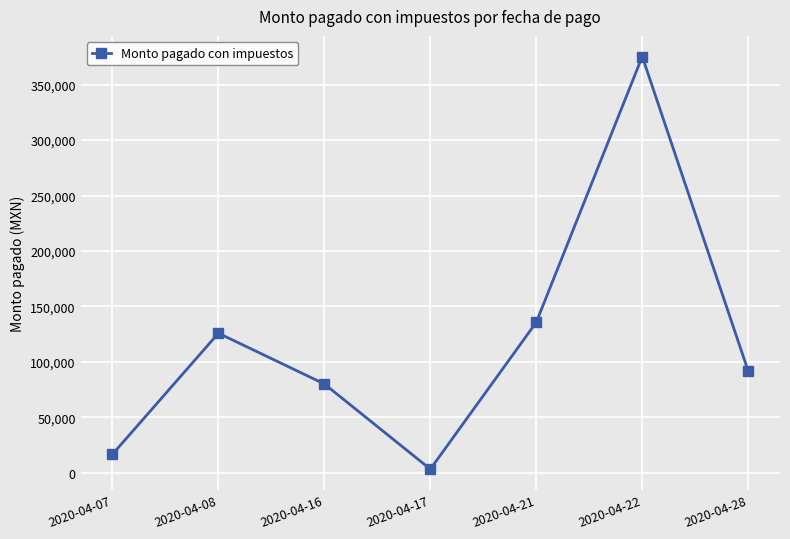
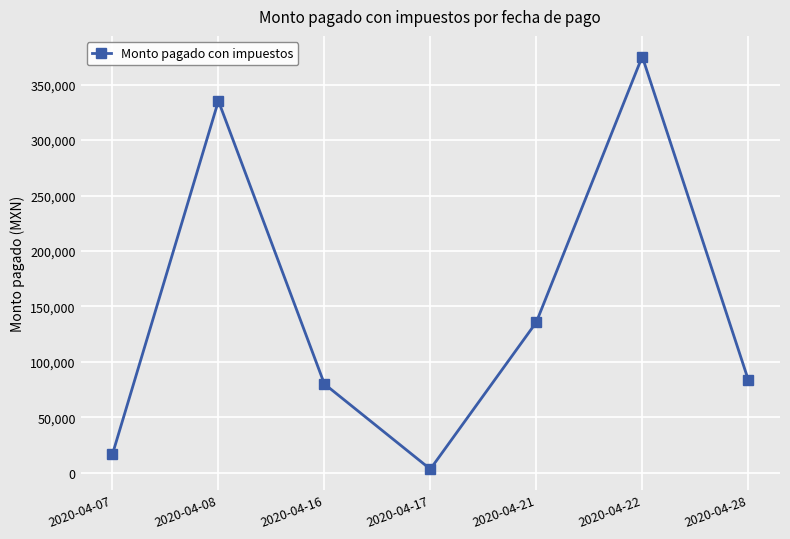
  {
    "2020-04-07": "17,000",
-   "2020-04-08": "126,000",
+   "2020-04-08": "335,000",
    "2020-04-16": "80,000",
    "2020-04-17": "3,000",
    "2020-04-21": "136,000",
    "2020-04-22": "375,000",
-   "2020-04-28": "92,000"
+   "2020-04-28": "84,000"
  }
